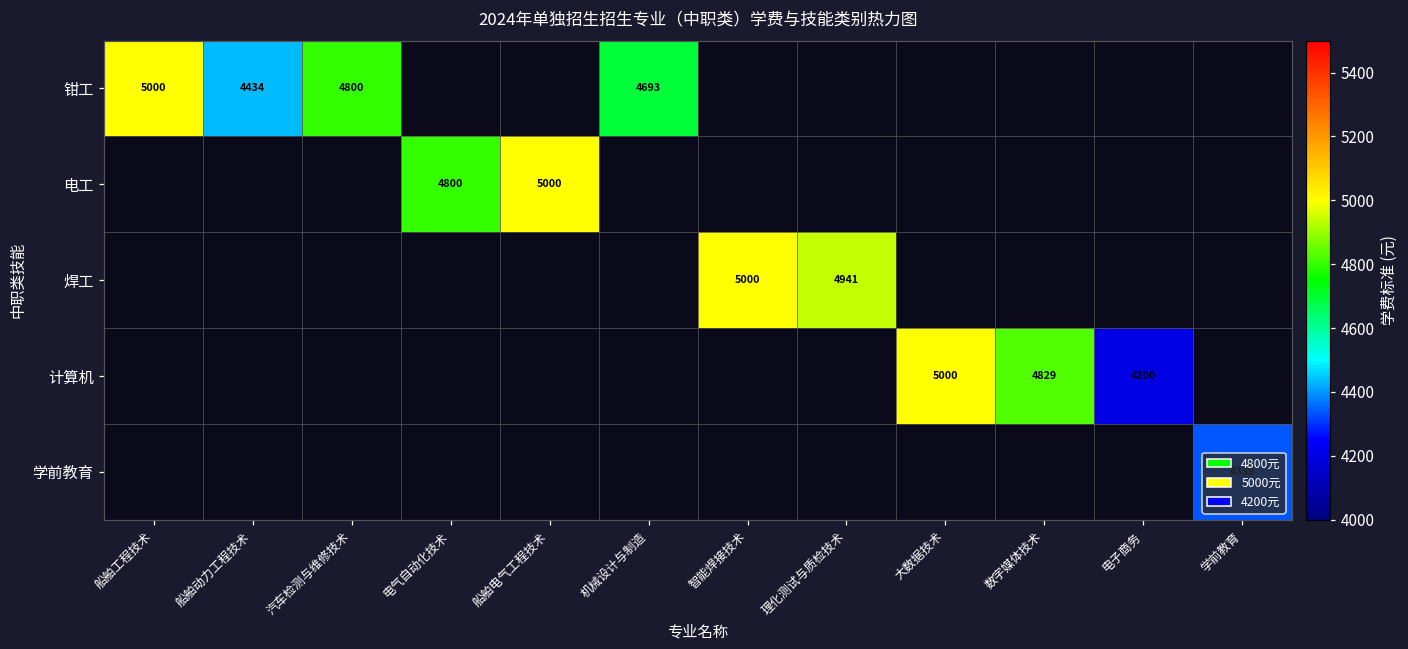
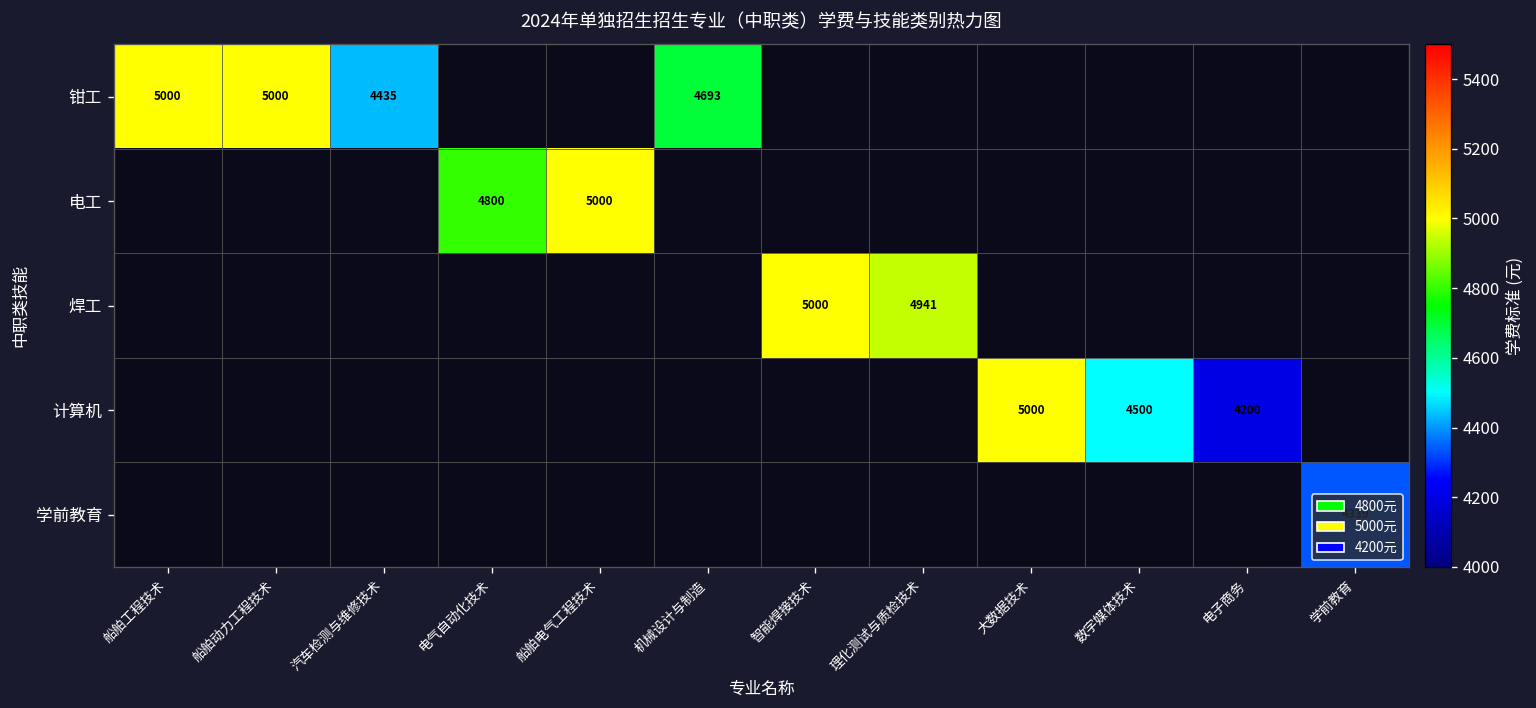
  {
    "钳工": {
      "船舶工程技术": 5000,
-     "船舶动力工程技术": 4434,
-     "汽车检测与维修技术": 4800,
+     "船舶动力工程技术": 5000,
+     "汽车检测与维修技术": 4435,
      "机械设计与制造": 4693
    },
    "电工": {
      "电气自动化技术": 4800,
      "船舶电气工程技术": 5000
    },
    "焊工": {
      "智能焊接技术": 5000,
      "理化测试与质检技术": 4941
    },
    "计算机": {
      "大数据技术": 5000,
-     "数字媒体技术": 4829,
+     "数字媒体技术": 4500,
      "电子商务": 4200
    }
  }
